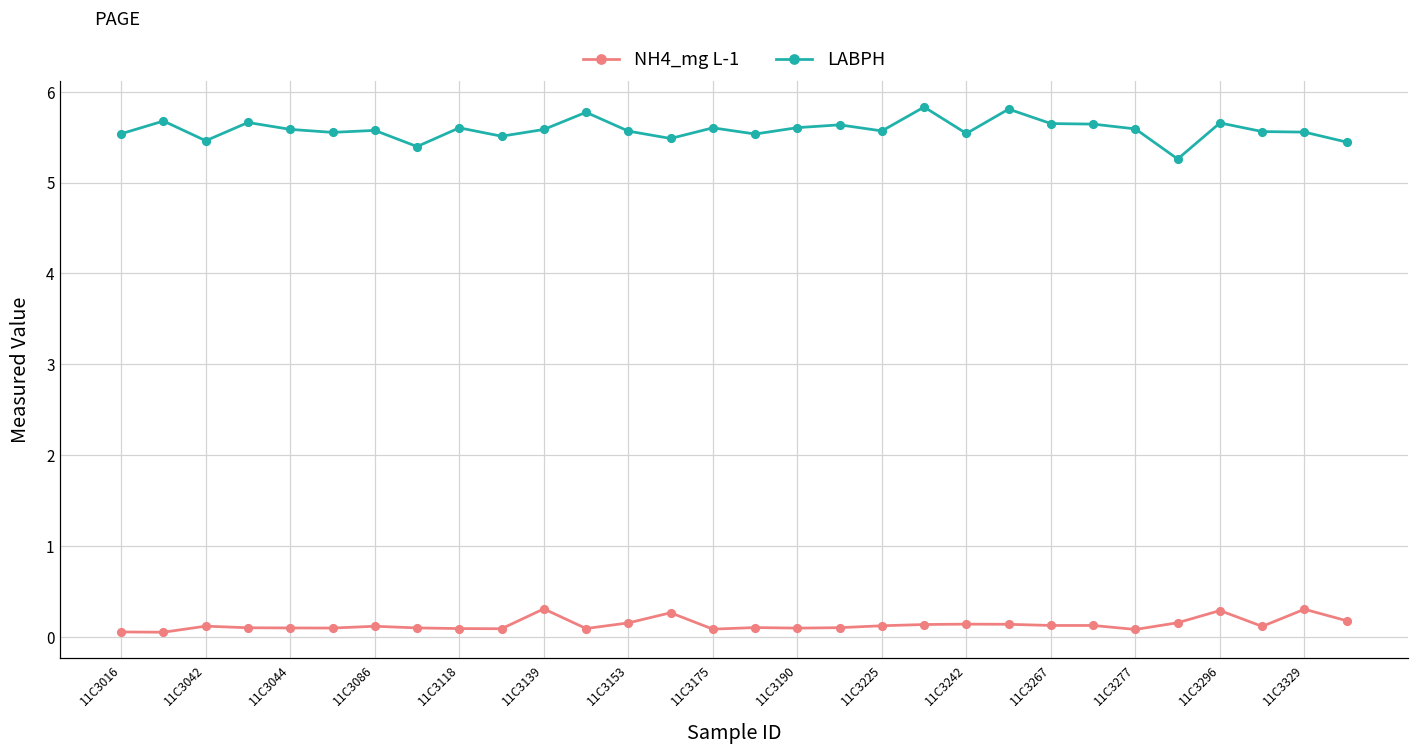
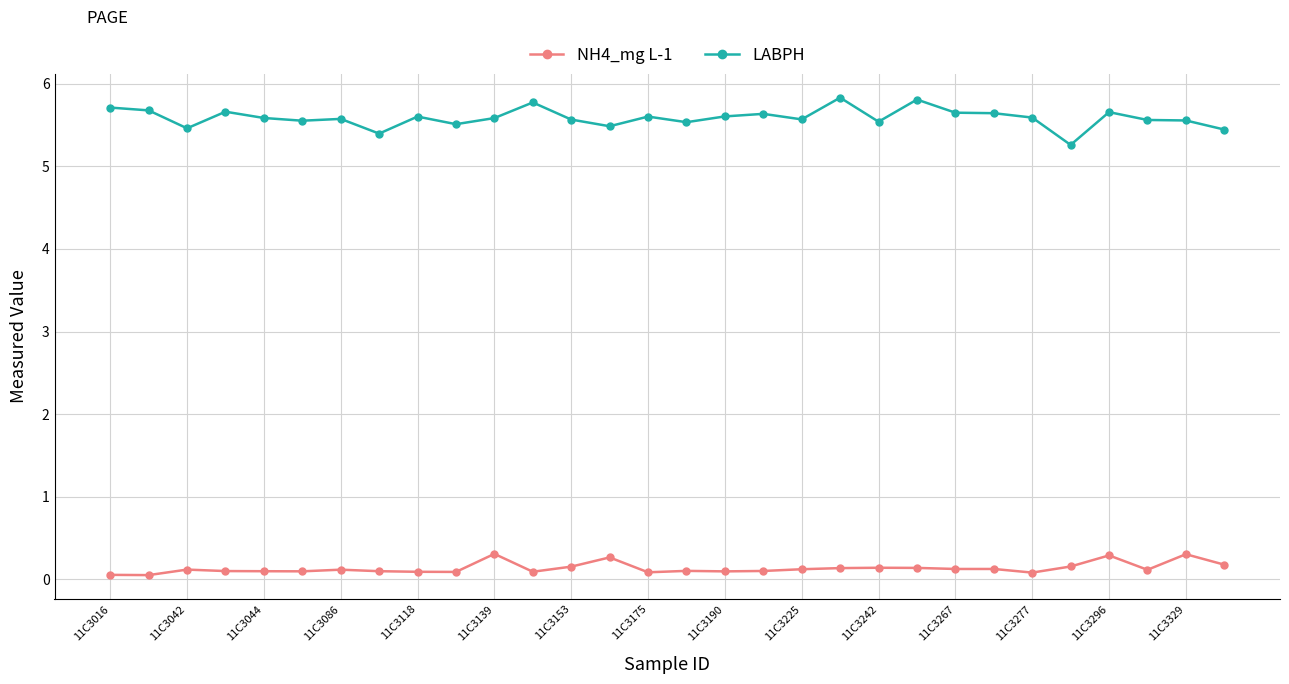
  {
    "NH4_mg L-1": {
      "11C3016": 0.1,
      "11C3042": 0.1,
      "11C3044": 0.1,
      "11C3086": 0.1,
      "11C3118": 0.1,
      "11C3139": 0.3,
      "11C3153": 0.2,
      "11C3175": 0.1,
      "11C3190": 0.1,
      "11C3225": 0.1,
      "11C3242": 0.1,
      "11C3267": 0.1,
      "11C3277": 0.1,
      "11C3296": 0.3,
      "11C3329": 0.3
    },
    "LABPH": {
-     "11C3016": 5.5,
+     "11C3016": 5.7,
      "11C3042": 5.5,
      "11C3044": 5.6,
      "11C3086": 5.6,
      "11C3118": 5.6,
      "11C3139": 5.6,
      "11C3153": 5.6,
      "11C3175": 5.6,
      "11C3190": 5.6,
      "11C3225": 5.6,
      "11C3242": 5.5,
      "11C3267": 5.6,
      "11C3277": 5.6,
      "11C3296": 5.7,
      "11C3329": 5.6
    }
  }
